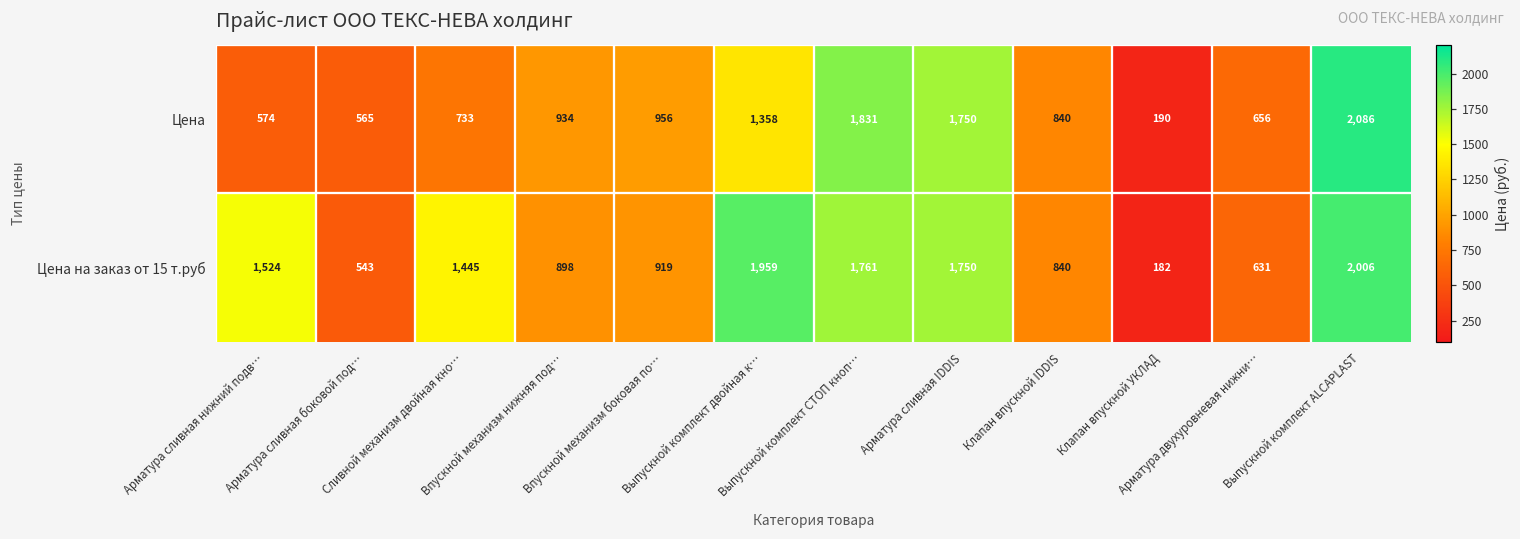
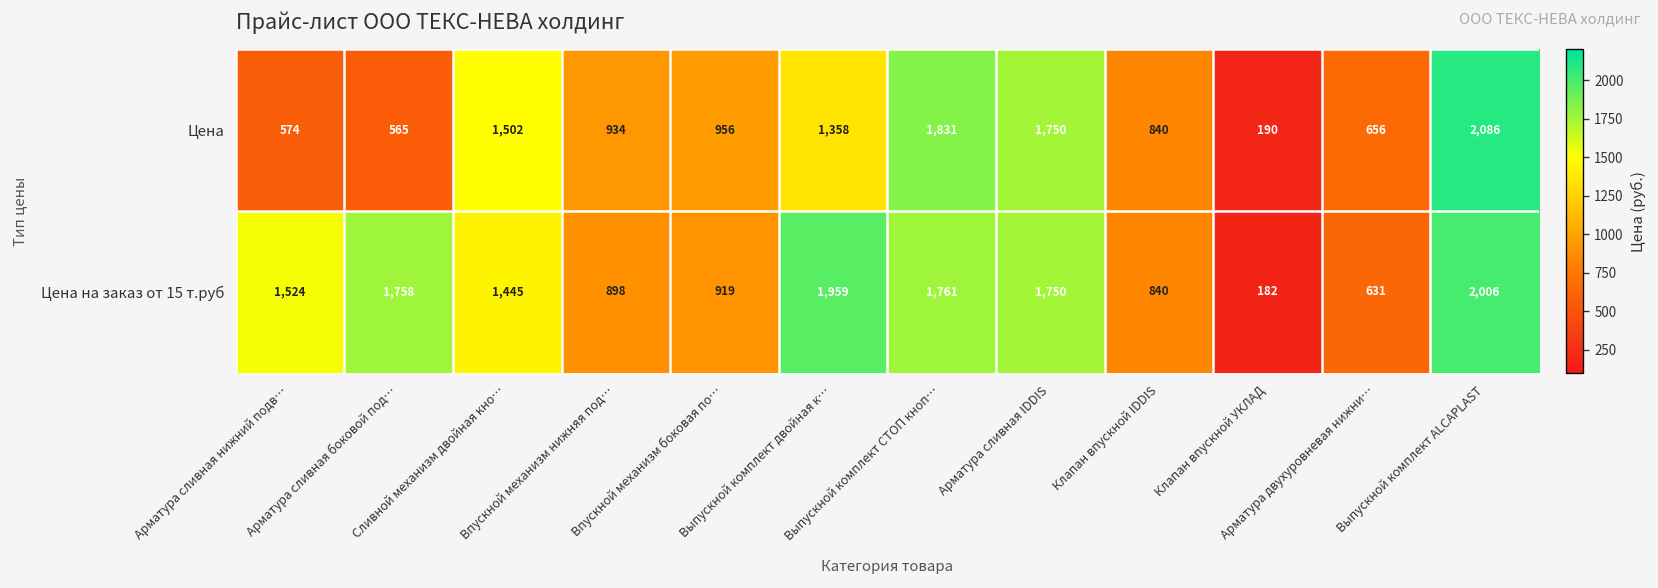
  {
    "Цена": {
      "Арматура сливная нижний подв…": "574",
      "Арматура сливная боковой под…": "565",
-     "Сливной механизм двойная кно…": "733",
+     "Сливной механизм двойная кно…": "1,502",
      "Впускной механизм нижняя под…": "934",
      "Впускной механизм боковая по…": "956",
      "Выпускной комплект двойная к…": "1,358",
      "Выпускной комплект СТОП кноп…": "1,831",
      "Арматура сливная IDDIS": "1,750",
      "Клапан впускной IDDIS": "840",
      "Клапан впускной УКЛАД": "190",
      "Арматура двухуровневая нижни…": "656",
      "Выпускной комплект ALCAPLAST": "2,086"
    },
    "Цена на заказ от 15 т.руб": {
      "Арматура сливная нижний подв…": "1,524",
-     "Арматура сливная боковой под…": "543",
+     "Арматура сливная боковой под…": "1,758",
      "Сливной механизм двойная кно…": "1,445",
      "Впускной механизм нижняя под…": "898",
      "Впускной механизм боковая по…": "919",
      "Выпускной комплект двойная к…": "1,959",
      "Выпускной комплект СТОП кноп…": "1,761",
      "Арматура сливная IDDIS": "1,750",
      "Клапан впускной IDDIS": "840",
      "Клапан впускной УКЛАД": "182",
      "Арматура двухуровневая нижни…": "631",
      "Выпускной комплект ALCAPLAST": "2,006"
    }
  }
